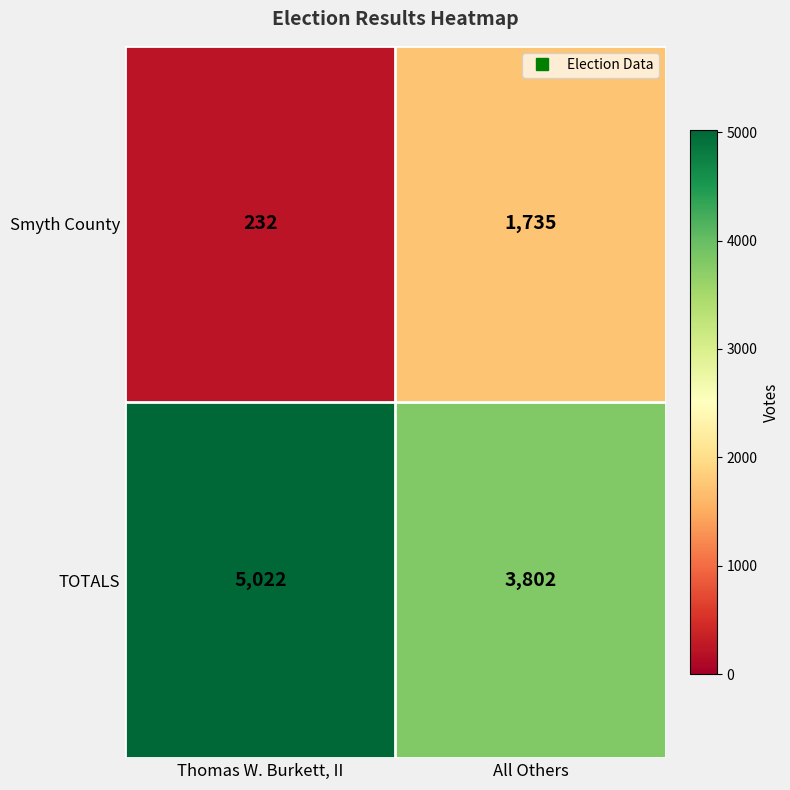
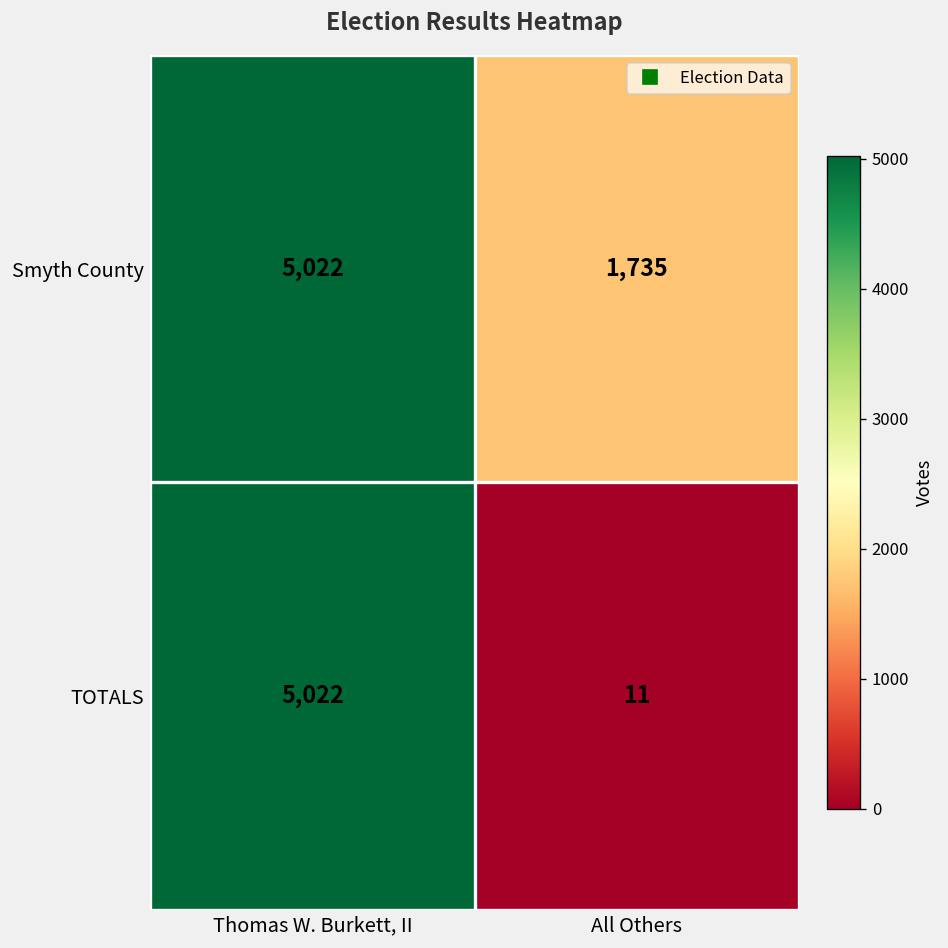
  {
    "Smyth County": {
-     "Thomas W. Burkett, II": "232",
+     "Thomas W. Burkett, II": "5,022",
      "All Others": "1,735"
    },
    "TOTALS": {
      "Thomas W. Burkett, II": "5,022",
-     "All Others": "3,802"
+     "All Others": "11"
    }
  }
